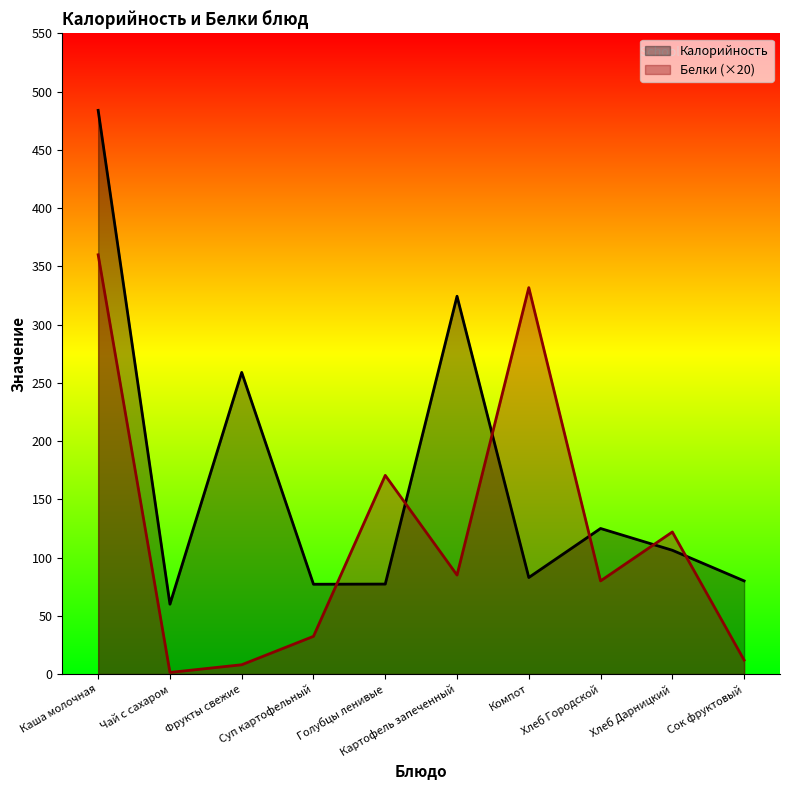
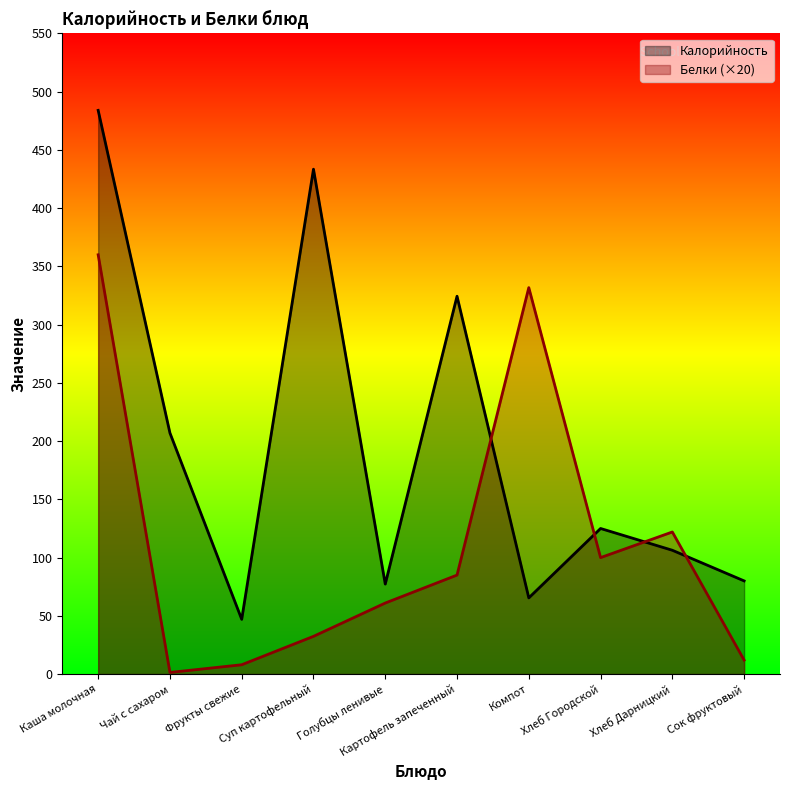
  {
    "Калорийность": {
      "Каша молочная": 484,
-     "Чай с сахаром": 60,
-     "Фрукты свежие": 259,
-     "Суп картофельный": 77,
+     "Чай с сахаром": 207,
+     "Фрукты свежие": 47,
+     "Суп картофельный": 433,
      "Голубцы ленивые": 77,
      "Картофель запеченный": 324,
-     "Компот": 83,
+     "Компот": 65,
      "Хлеб Городской": 125,
      "Хлеб Дарницкий": 106,
      "Сок фруктовый": 80
    },
    "Белки (×20)": {
      "Каша молочная": 360,
      "Чай с сахаром": 1,
      "Фрукты свежие": 8,
      "Суп картофельный": 32,
-     "Голубцы ленивые": 171,
+     "Голубцы ленивые": 61,
      "Картофель запеченный": 85,
      "Компот": 332,
-     "Хлеб Городской": 80,
+     "Хлеб Городской": 100,
      "Хлеб Дарницкий": 122,
      "Сок фруктовый": 12
    }
  }
